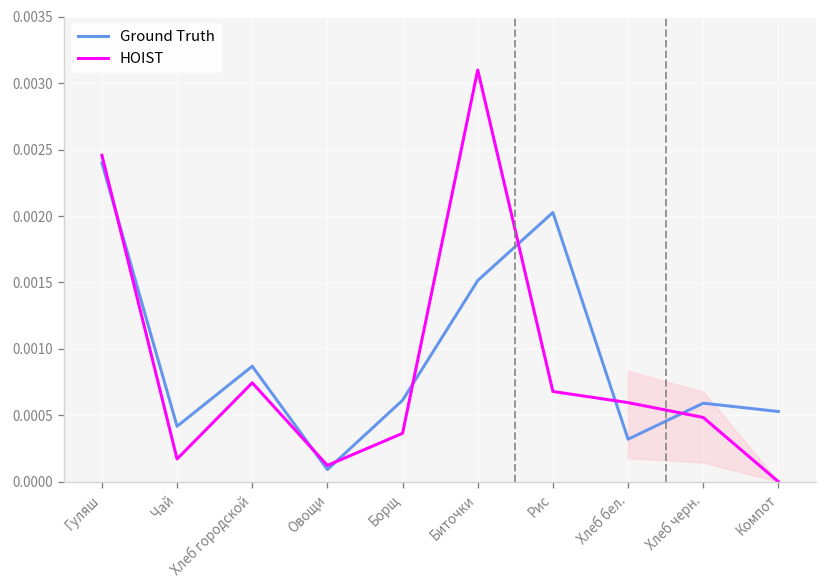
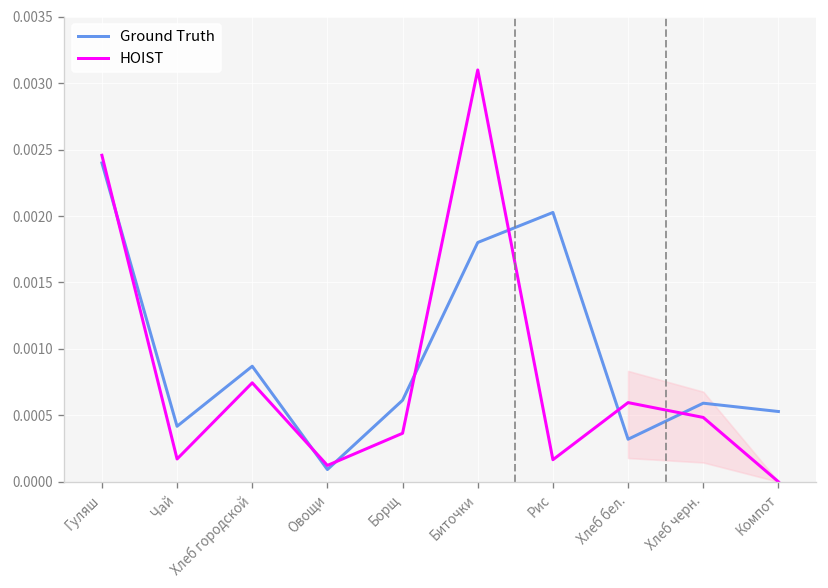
  {
    "Ground Truth": {
      "Гуляш": 0.00240,
      "Чай": 0.00042,
      "Хлеб городской": 0.00087,
      "Овощи": 0.00009,
      "Борщ": 0.00061,
-     "Биточки": 0.00151,
+     "Биточки": 0.00180,
      "Рис": 0.00203,
      "Хлеб бел.": 0.00032,
      "Хлеб черн.": 0.00059,
      "Компот": 0.00053
    },
    "HOIST": {
      "Гуляш": 0.00246,
      "Чай": 0.00017,
      "Хлеб городской": 0.00074,
      "Овощи": 0.00012,
      "Борщ": 0.00036,
      "Биточки": 0.00310,
-     "Рис": 0.00068,
+     "Рис": 0.00017,
      "Хлеб бел.": 0.00060,
      "Хлеб черн.": 0.00048
    }
  }
